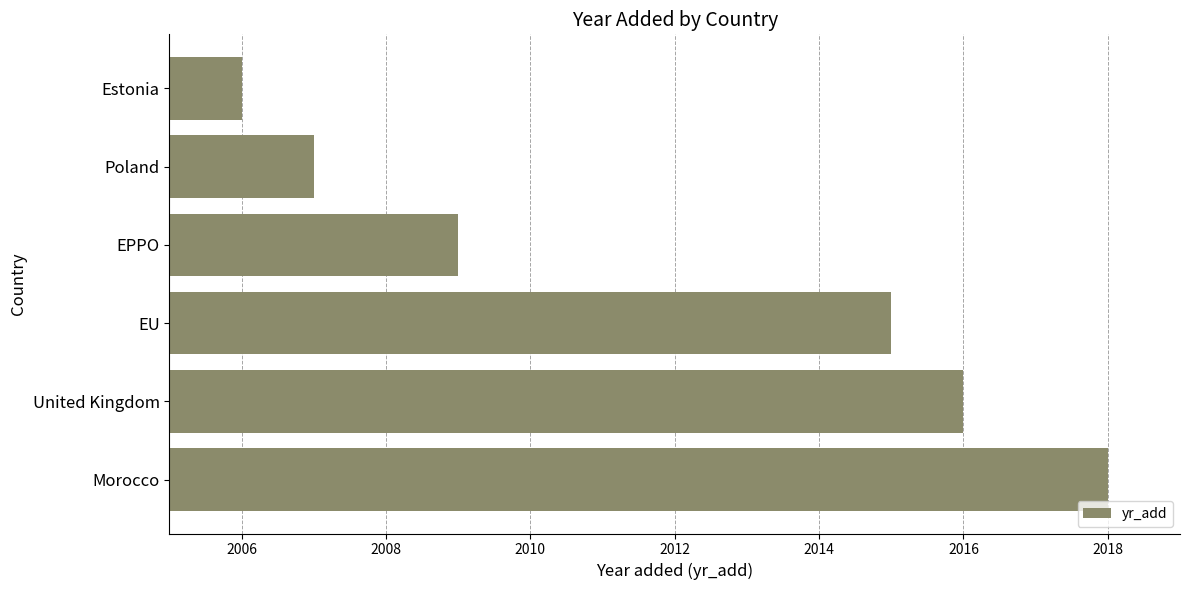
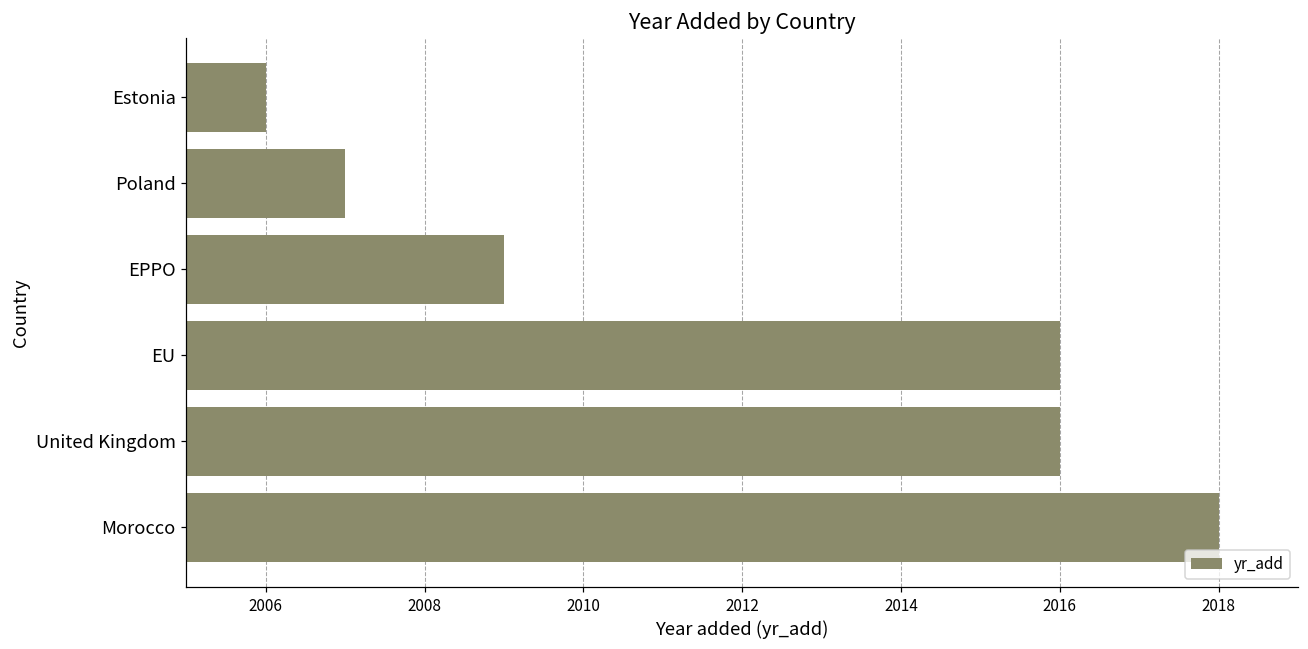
  {
    "Estonia": 2006,
    "Poland": 2007,
    "EPPO": 2009,
-   "EU": 2015,
+   "EU": 2016,
    "United Kingdom": 2016,
    "Morocco": 2018
  }
